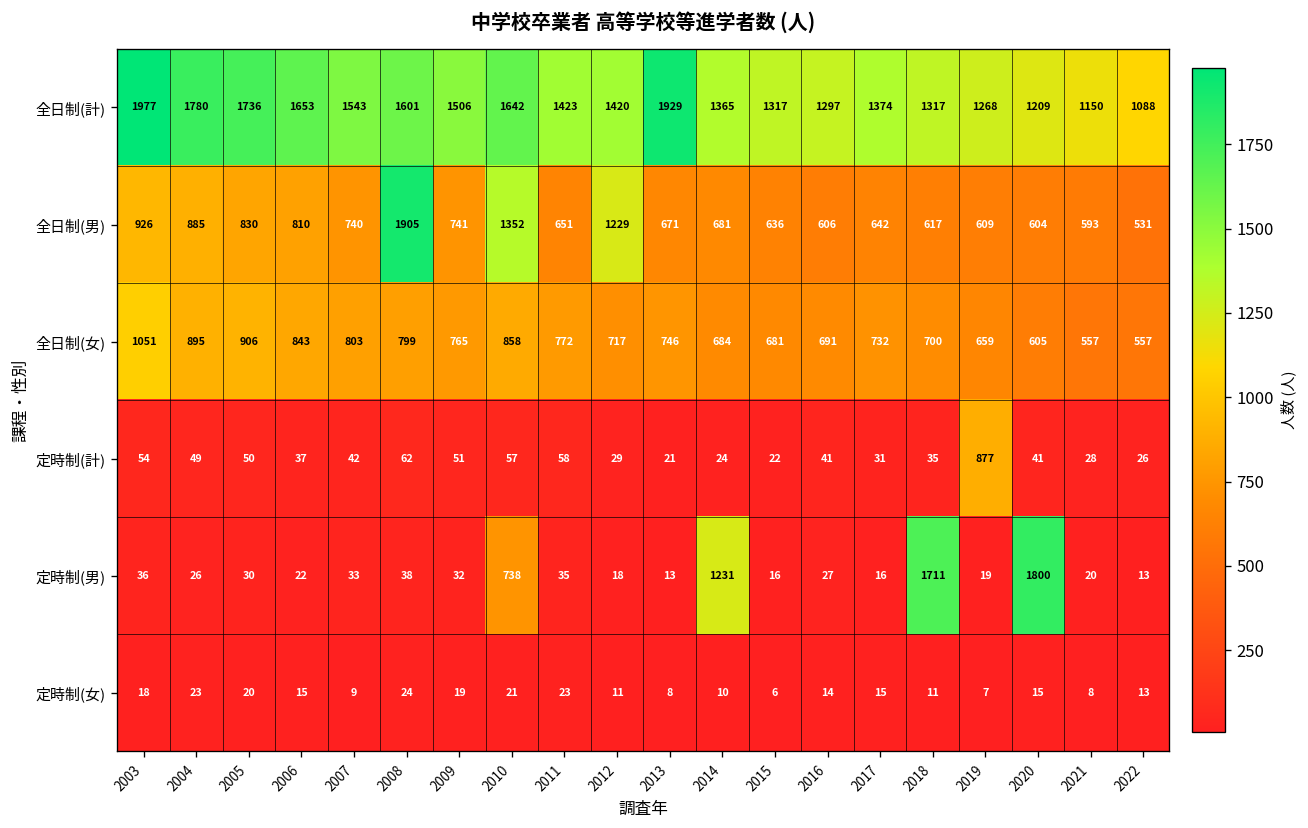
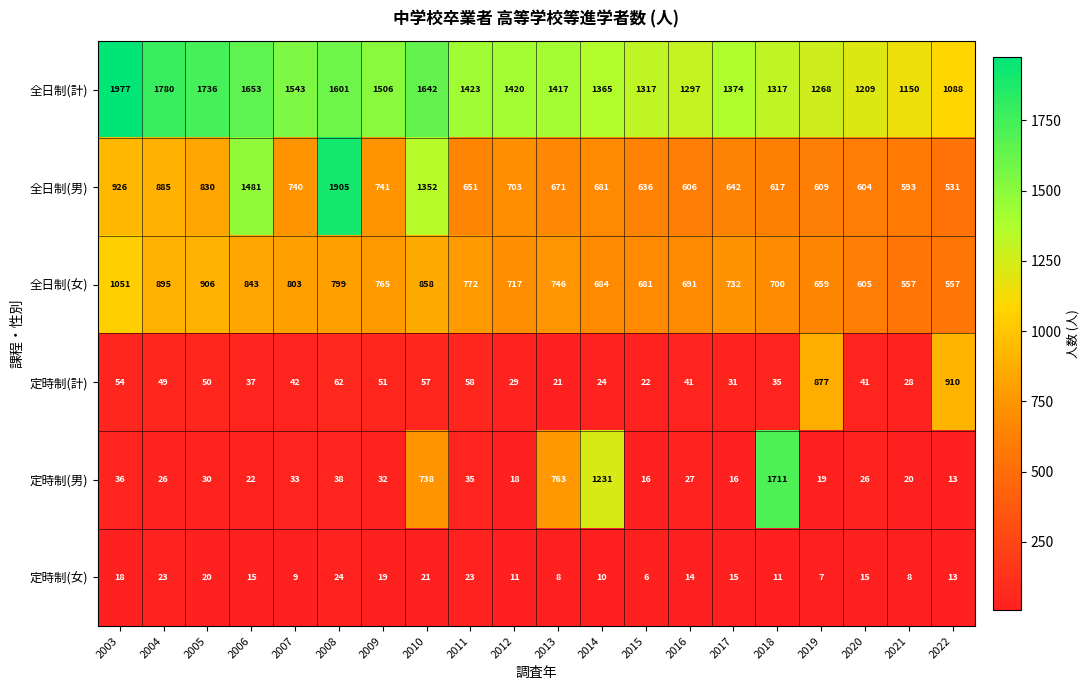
  {
    "全日制(計)": {
      "2003": 1977,
      "2004": 1780,
      "2005": 1736,
      "2006": 1653,
      "2007": 1543,
      "2008": 1601,
      "2009": 1506,
      "2010": 1642,
      "2011": 1423,
      "2012": 1420,
-     "2013": 1929,
+     "2013": 1417,
      "2014": 1365,
      "2015": 1317,
      "2016": 1297,
      "2017": 1374,
      "2018": 1317,
      "2019": 1268,
      "2020": 1209,
      "2021": 1150,
      "2022": 1088
    },
    "全日制(男)": {
      "2003": 926,
      "2004": 885,
      "2005": 830,
-     "2006": 810,
+     "2006": 1481,
      "2007": 740,
      "2008": 1905,
      "2009": 741,
      "2010": 1352,
      "2011": 651,
-     "2012": 1229,
+     "2012": 703,
      "2013": 671,
      "2014": 681,
      "2015": 636,
      "2016": 606,
      "2017": 642,
      "2018": 617,
      "2019": 609,
      "2020": 604,
      "2021": 593,
      "2022": 531
    },
    "全日制(女)": {
      "2003": 1051,
      "2004": 895,
      "2005": 906,
      "2006": 843,
      "2007": 803,
      "2008": 799,
      "2009": 765,
      "2010": 858,
      "2011": 772,
      "2012": 717,
      "2013": 746,
      "2014": 684,
      "2015": 681,
      "2016": 691,
      "2017": 732,
      "2018": 700,
      "2019": 659,
      "2020": 605,
      "2021": 557,
      "2022": 557
    },
    "定時制(計)": {
      "2003": 54,
      "2004": 49,
      "2005": 50,
      "2006": 37,
      "2007": 42,
      "2008": 62,
      "2009": 51,
      "2010": 57,
      "2011": 58,
      "2012": 29,
      "2013": 21,
      "2014": 24,
      "2015": 22,
      "2016": 41,
      "2017": 31,
      "2018": 35,
      "2019": 877,
      "2020": 41,
      "2021": 28,
-     "2022": 26
+     "2022": 910
    },
    "定時制(男)": {
      "2003": 36,
      "2004": 26,
      "2005": 30,
      "2006": 22,
      "2007": 33,
      "2008": 38,
      "2009": 32,
      "2010": 738,
      "2011": 35,
      "2012": 18,
-     "2013": 13,
+     "2013": 763,
      "2014": 1231,
      "2015": 16,
      "2016": 27,
      "2017": 16,
      "2018": 1711,
      "2019": 19,
-     "2020": 1800,
+     "2020": 26,
      "2021": 20,
      "2022": 13
    },
    "定時制(女)": {
      "2003": 18,
      "2004": 23,
      "2005": 20,
      "2006": 15,
      "2007": 9,
      "2008": 24,
      "2009": 19,
      "2010": 21,
      "2011": 23,
      "2012": 11,
      "2013": 8,
      "2014": 10,
      "2015": 6,
      "2016": 14,
      "2017": 15,
      "2018": 11,
      "2019": 7,
      "2020": 15,
      "2021": 8,
      "2022": 13
    }
  }
